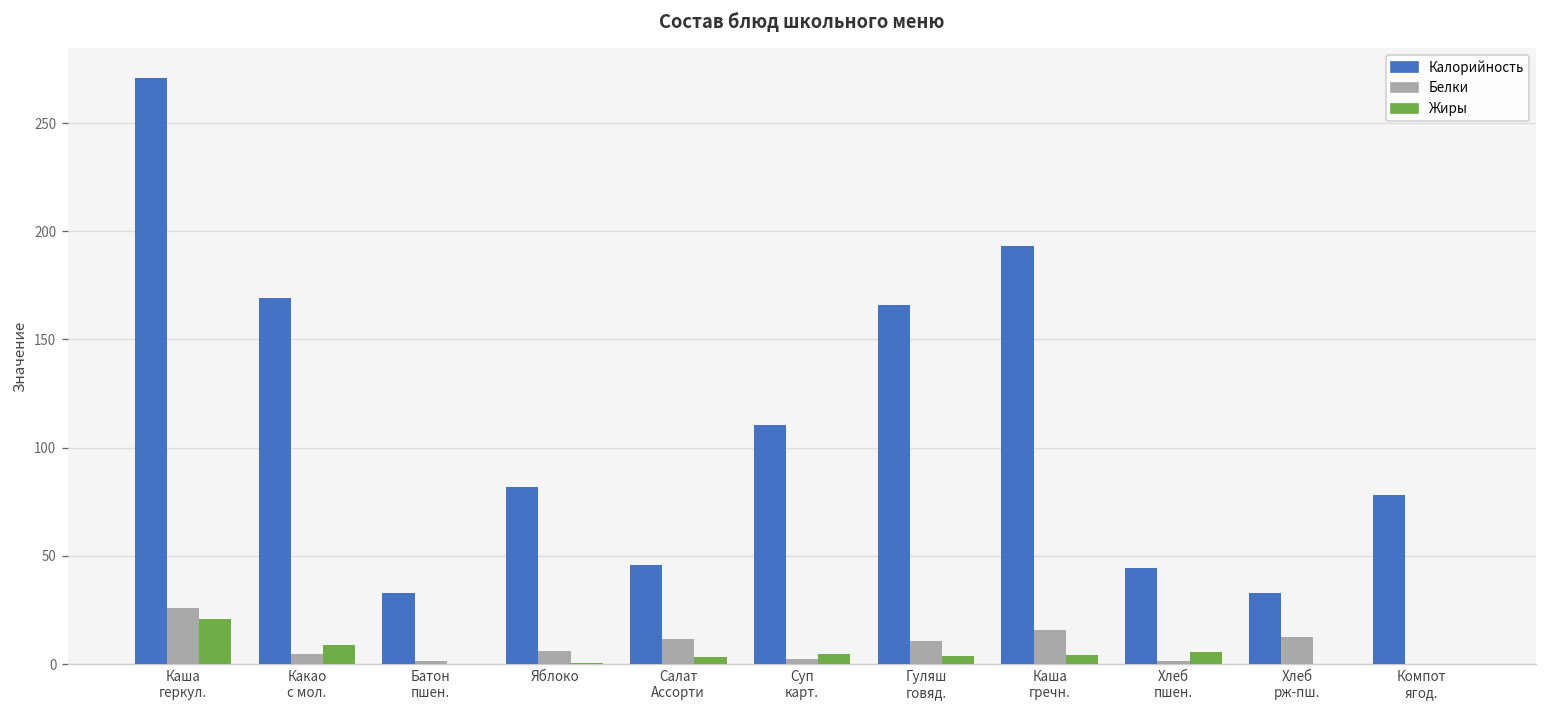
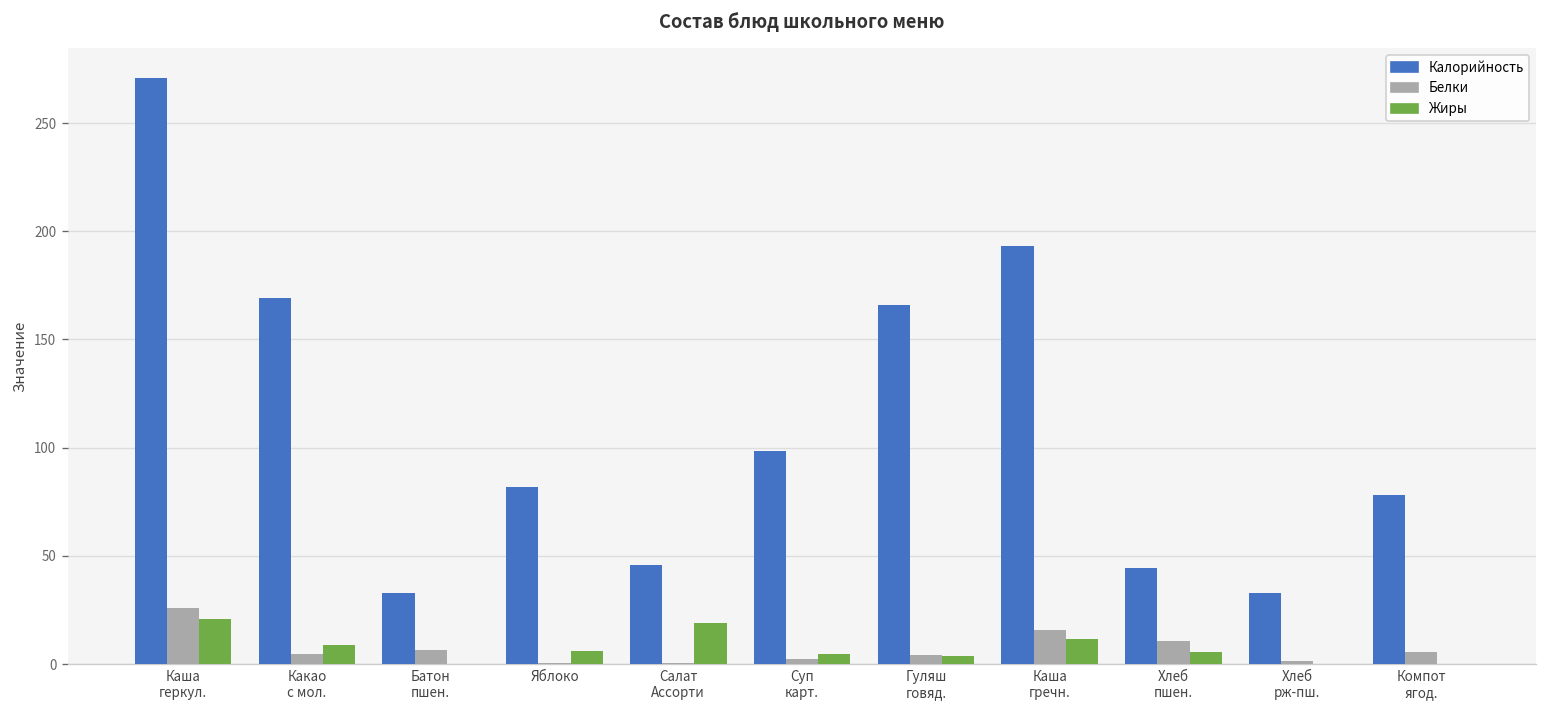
  {
    "Калорийность": {
      "Каша геркул.": 271,
      "Какао с мол.": 169,
      "Батон пшен.": 33,
      "Яблоко": 82,
      "Салат Ассорти": 46,
-     "Суп карт.": 111,
+     "Суп карт.": 99,
      "Гуляш говяд.": 166,
      "Каша гречн.": 193,
      "Хлеб пшен.": 44,
      "Хлеб рж-пш.": 33,
      "Компот ягод.": 78
    },
    "Белки": {
      "Каша геркул.": 26,
      "Какао с мол.": 5,
-     "Батон пшен.": 1,
-     "Яблоко": 6,
-     "Салат Ассорти": 12,
+     "Батон пшен.": 6,
+     "Яблоко": 0,
+     "Салат Ассорти": 1,
      "Суп карт.": 3,
-     "Гуляш говяд.": 11,
+     "Гуляш говяд.": 4,
      "Каша гречн.": 16,
-     "Хлеб пшен.": 2,
-     "Хлеб рж-пш.": 13,
-     "Компот ягод.": 0
+     "Хлеб пшен.": 11,
+     "Хлеб рж-пш.": 1,
+     "Компот ягод.": 6
    },
    "Жиры": {
      "Каша геркул.": 21,
      "Какао с мол.": 9,
-     "Яблоко": 0,
-     "Салат Ассорти": 3,
+     "Яблоко": 6,
+     "Салат Ассорти": 19,
      "Суп карт.": 5,
      "Гуляш говяд.": 4,
-     "Каша гречн.": 4,
+     "Каша гречн.": 11,
      "Хлеб пшен.": 5
    }
  }
